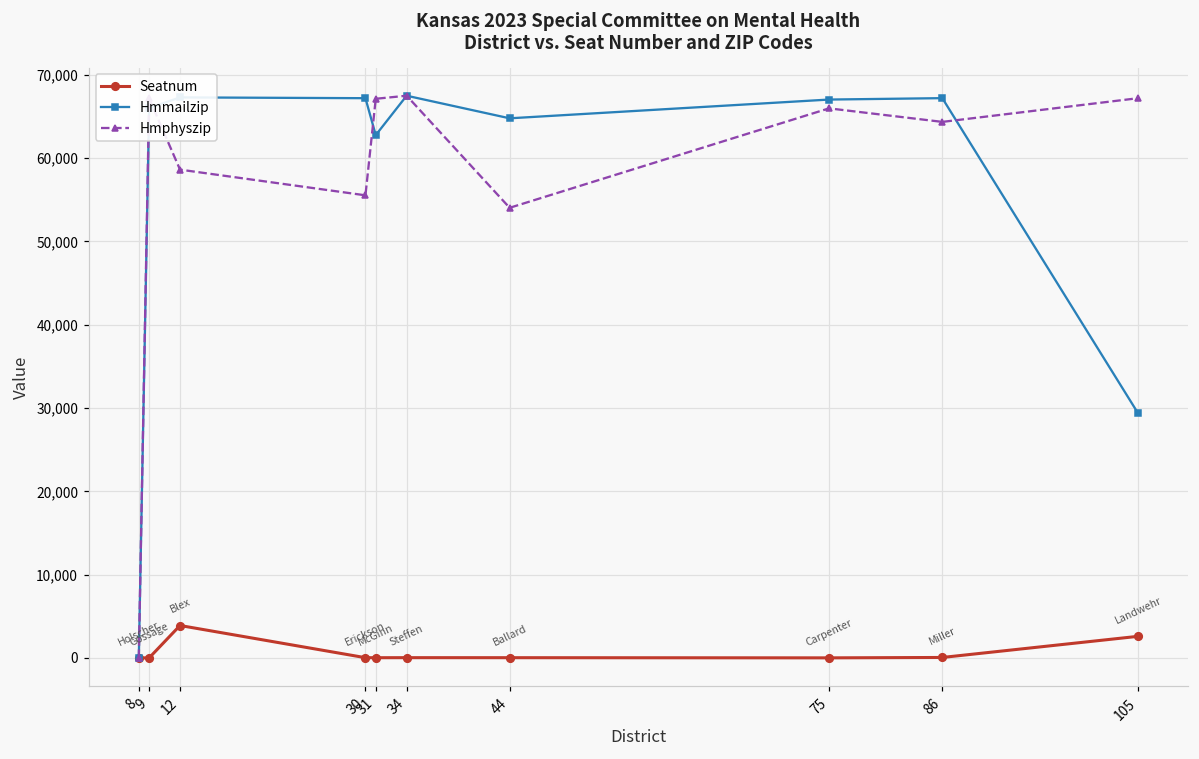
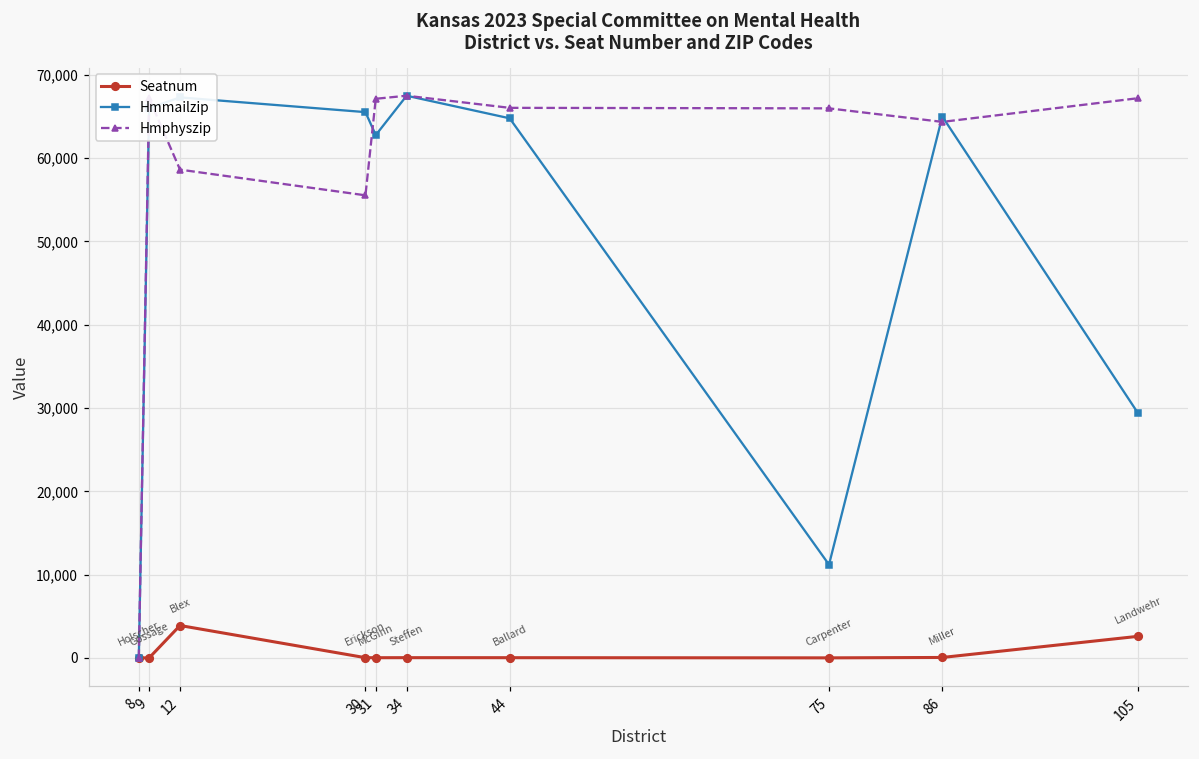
  {
    "Seatnum": {
      "9": "0",
      "12": "4,000",
      "30": "0",
      "31": "0",
      "34": "0",
      "44": "0",
      "75": "0",
      "86": "0",
      "105": "3,000"
    },
    "Hmmailzip": {
-     "30": "67,000",
+     "30": "66,000",
      "31": "63,000",
      "44": "65,000",
-     "75": "67,000",
-     "86": "67,000",
+     "75": "11,000",
+     "86": "65,000",
      "105": "29,000"
    },
    "Hmphyszip": {
      "12": "59,000",
      "30": "56,000",
      "31": "67,000",
-     "44": "54,000",
+     "44": "66,000",
      "75": "66,000",
      "86": "64,000",
      "105": "67,000"
    }
  }
